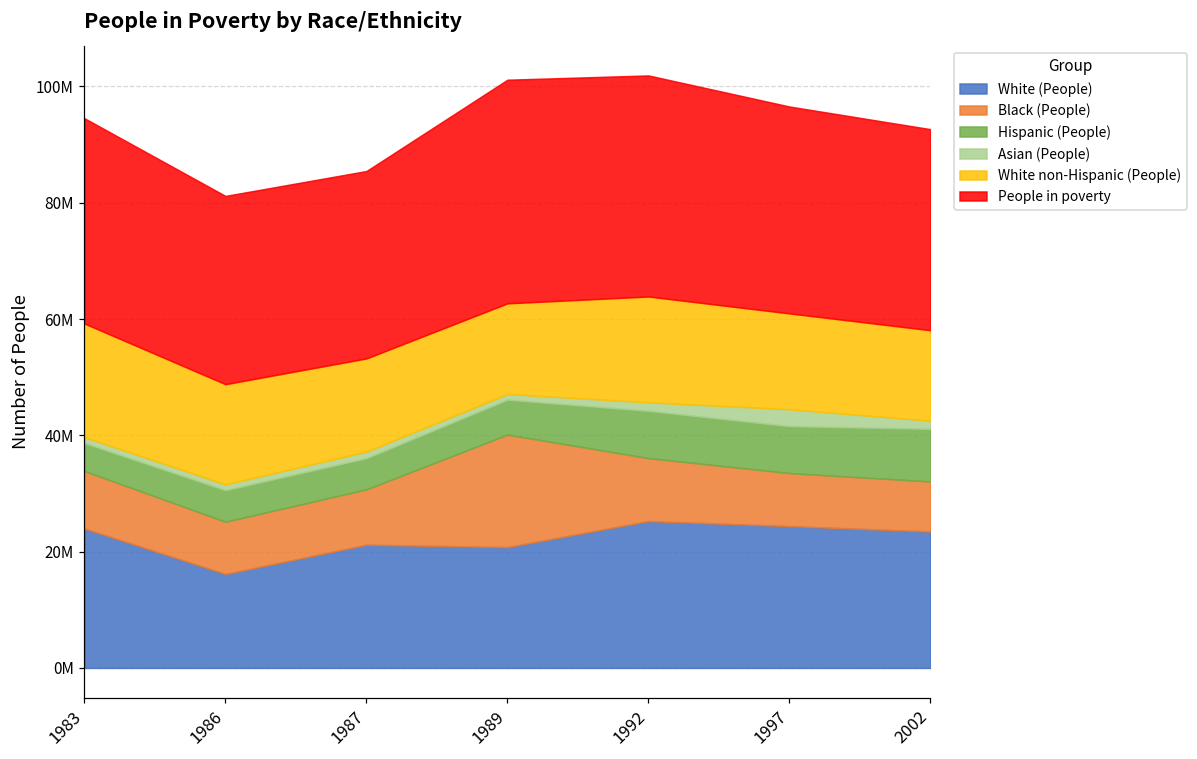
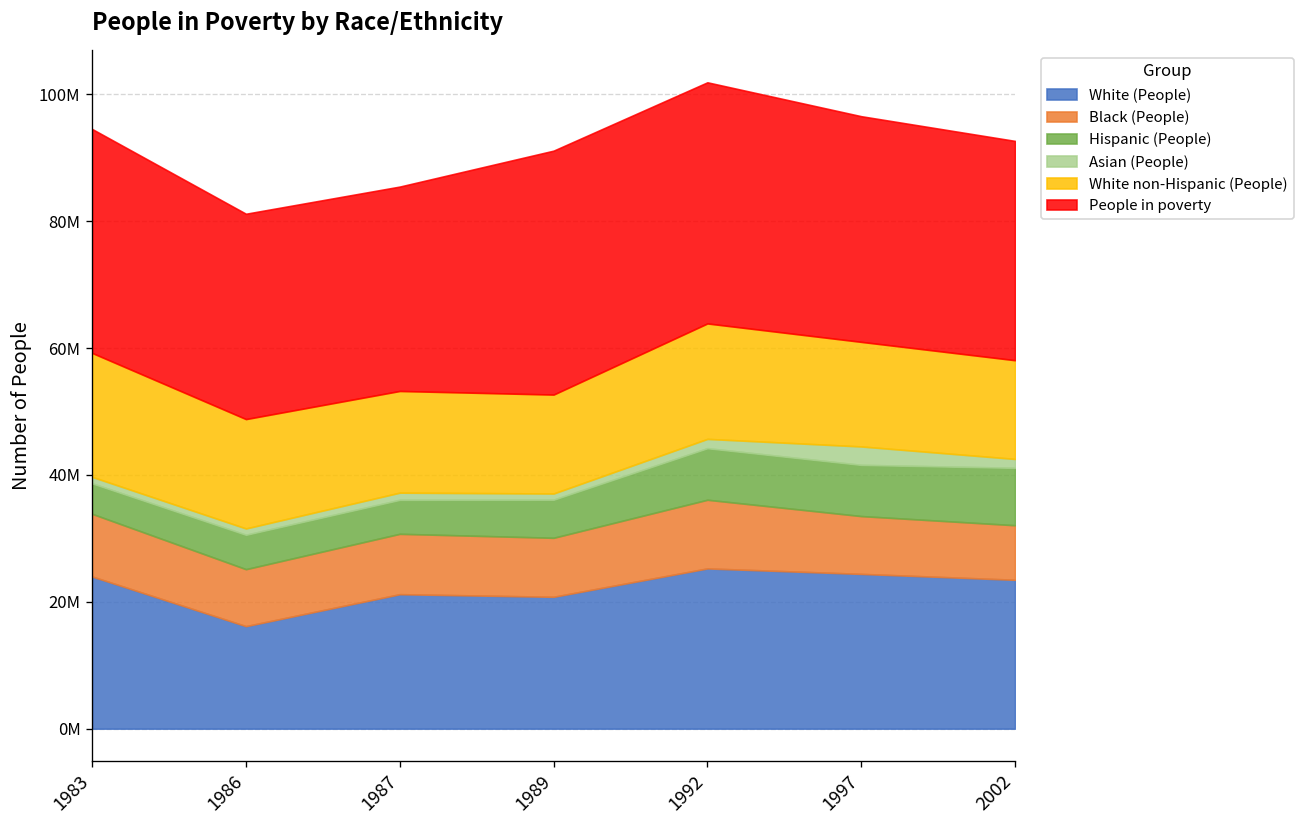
  {
    "White (People)": {
      "1983": 24000000,
      "1986": 16000000,
      "1987": 21000000,
      "1989": 21000000,
      "1992": 25000000,
      "1997": 24000000,
      "2002": 23000000
    },
    "Black (People)": {
      "1983": 10000000,
      "1986": 9000000,
      "1987": 10000000,
-     "1989": 19000000,
+     "1989": 9000000,
      "1992": 11000000,
      "1997": 9000000,
      "2002": 9000000
    },
    "Hispanic (People)": {
      "1983": 5000000,
      "1986": 5000000,
      "1987": 5000000,
      "1989": 6000000,
      "1992": 8000000,
      "1997": 8000000,
      "2002": 9000000
    },
    "Asian (People)": {
      "1983": 1000000,
      "1986": 1000000,
      "1987": 1000000,
      "1989": 1000000,
      "1992": 1000000,
      "1997": 3000000,
      "2002": 1000000
    },
    "White non-Hispanic (People)": {
      "1983": 20000000,
      "1986": 17000000,
      "1987": 16000000,
      "1989": 16000000,
      "1992": 18000000,
      "1997": 16000000,
      "2002": 16000000
    },
    "People in poverty": {
      "1983": 35000000,
      "1986": 32000000,
      "1987": 32000000,
      "1989": 38000000,
      "1992": 38000000,
      "1997": 36000000,
      "2002": 35000000
    }
  }
